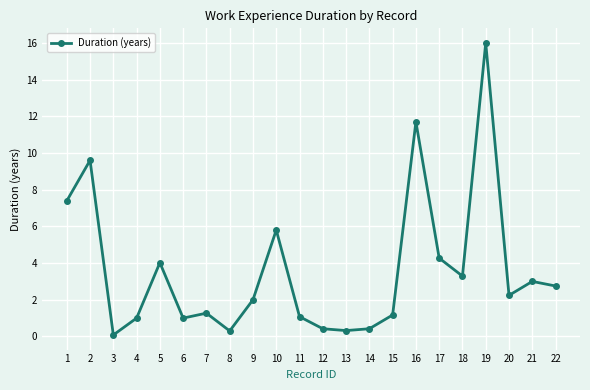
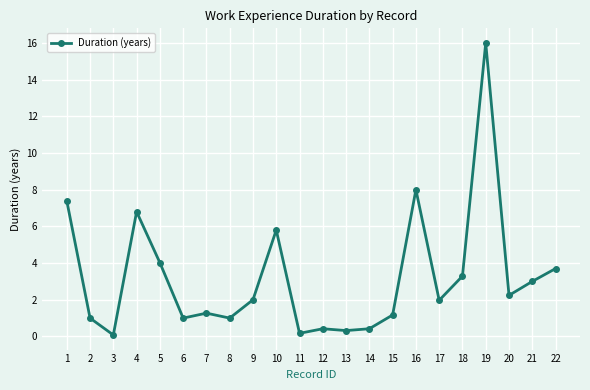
  {
    "1": 7.4,
-   "2": 9.6,
+   "2": 1.0,
    "3": 0.1,
-   "4": 1.0,
+   "4": 6.8,
    "5": 4.0,
    "6": 1.0,
    "7": 1.3,
-   "8": 0.3,
+   "8": 1.0,
    "9": 2.0,
    "10": 5.8,
-   "11": 1.1,
+   "11": 0.2,
    "12": 0.4,
    "13": 0.3,
    "14": 0.4,
    "15": 1.2,
-   "16": 11.7,
-   "17": 4.3,
+   "16": 8.0,
+   "17": 2.0,
    "18": 3.3,
    "19": 16.0,
    "20": 2.2,
    "21": 3.0,
-   "22": 2.8
+   "22": 3.7
  }
